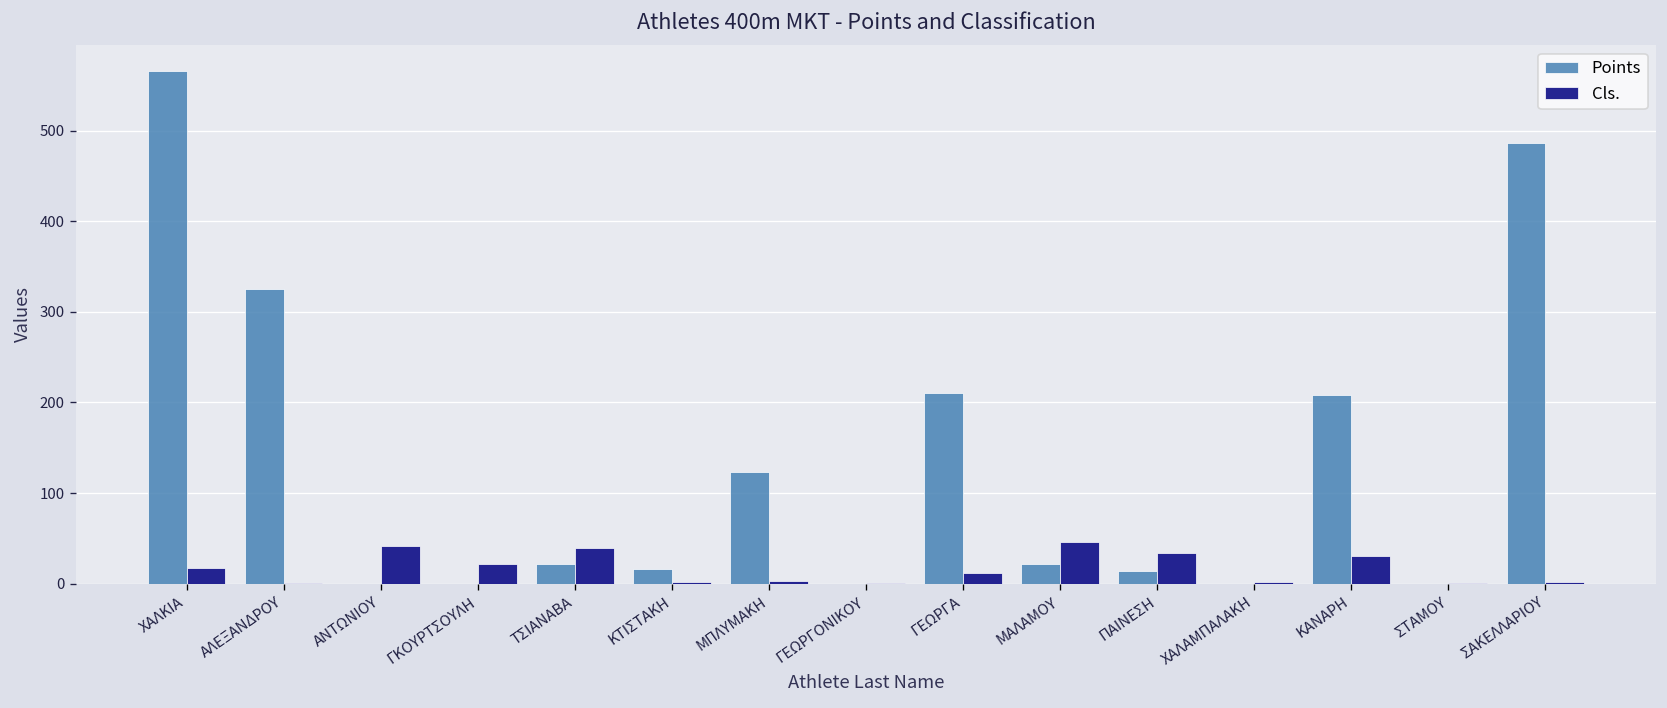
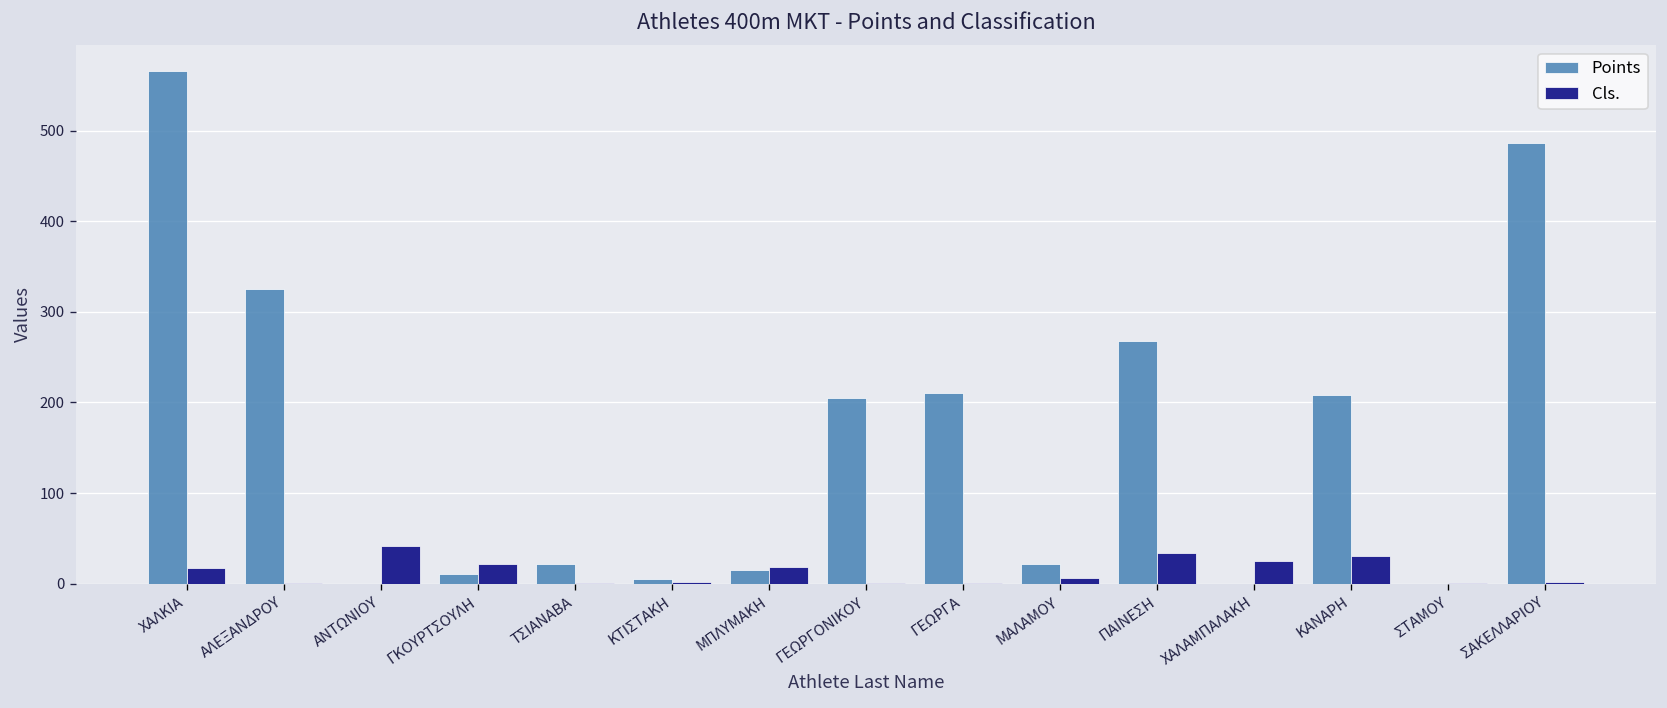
  {
    "Points": {
      "ΧΑΛΚΙΑ": 570,
      "ΑΛΕΞΑΝΔΡΟΥ": 330,
      "ΑΝΤΩΝΙΟΥ": 0,
-     "ΓΚΟΥΡΤΣΟΥΛΗ": 0,
+     "ΓΚΟΥΡΤΣΟΥΛΗ": 10,
      "ΤΣΙΑΝΑΒΑ": 20,
-     "ΚΤΙΣΤΑΚΗ": 20,
-     "ΜΠΛΥΜΑΚΗ": 120,
-     "ΓΕΩΡΓΟΝΙΚΟΥ": 0,
+     "ΚΤΙΣΤΑΚΗ": 10,
+     "ΜΠΛΥΜΑΚΗ": 20,
+     "ΓΕΩΡΓΟΝΙΚΟΥ": 210,
      "ΓΕΩΡΓΑ": 210,
      "ΜΑΛΑΜΟΥ": 20,
-     "ΠΑΙΝΕΣΗ": 10,
+     "ΠΑΙΝΕΣΗ": 270,
      "ΧΑΛΑΜΠΑΛΑΚΗ": 0,
      "ΚΑΝΑΡΗ": 210,
      "ΣΤΑΜΟΥ": 0,
      "ΣΑΚΕΛΛΑΡΙΟΥ": 490
    },
    "Cls.": {
      "ΧΑΛΚΙΑ": 20,
      "ΑΝΤΩΝΙΟΥ": 40,
      "ΓΚΟΥΡΤΣΟΥΛΗ": 20,
-     "ΤΣΙΑΝΑΒΑ": 40,
-     "ΜΠΛΥΜΑΚΗ": 0,
-     "ΓΕΩΡΓΑ": 10,
-     "ΜΑΛΑΜΟΥ": 50,
+     "ΤΣΙΑΝΑΒΑ": 0,
+     "ΜΠΛΥΜΑΚΗ": 20,
+     "ΓΕΩΡΓΑ": 0,
+     "ΜΑΛΑΜΟΥ": 10,
      "ΠΑΙΝΕΣΗ": 30,
-     "ΧΑΛΑΜΠΑΛΑΚΗ": 0,
+     "ΧΑΛΑΜΠΑΛΑΚΗ": 30,
      "ΚΑΝΑΡΗ": 30
    }
  }
